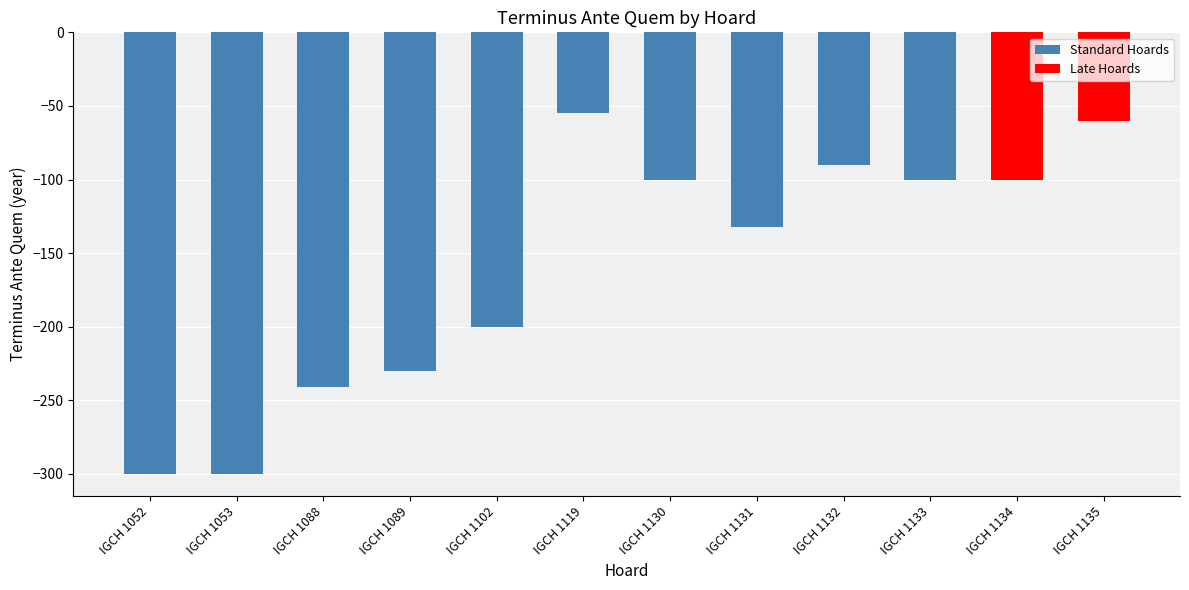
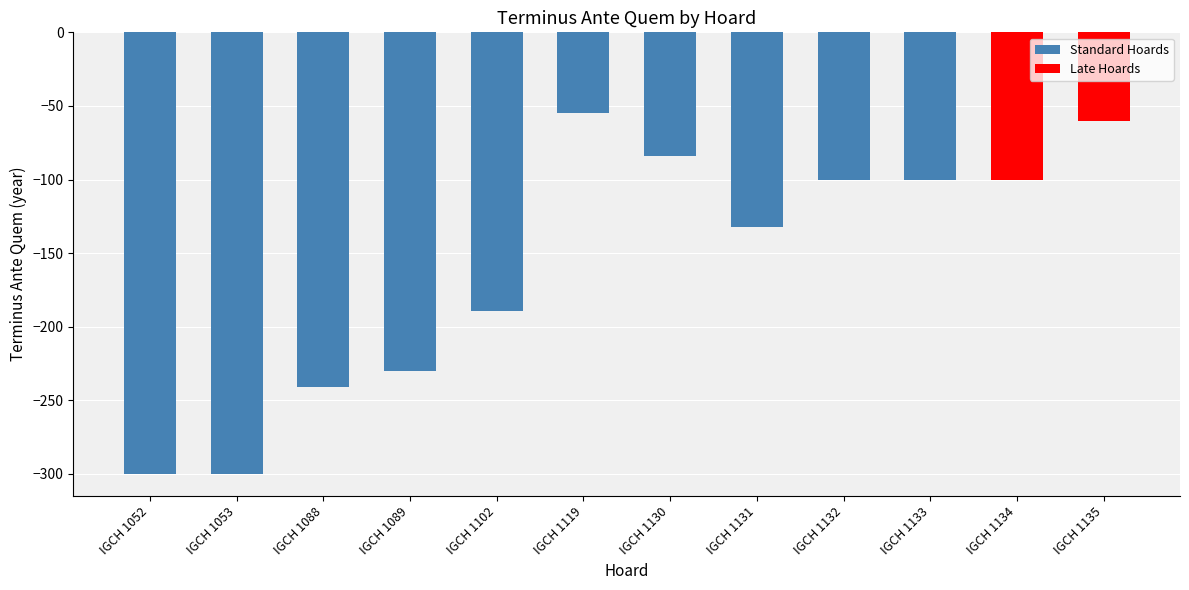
  {
    "IGCH 1052": -300,
    "IGCH 1053": -300,
    "IGCH 1088": -241,
    "IGCH 1089": -230,
-   "IGCH 1102": -200,
+   "IGCH 1102": -189,
    "IGCH 1119": -55,
-   "IGCH 1130": -100,
+   "IGCH 1130": -84,
    "IGCH 1131": -132,
-   "IGCH 1132": -90,
+   "IGCH 1132": -100,
    "IGCH 1133": -100,
    "IGCH 1134": -100,
    "IGCH 1135": -60
  }
